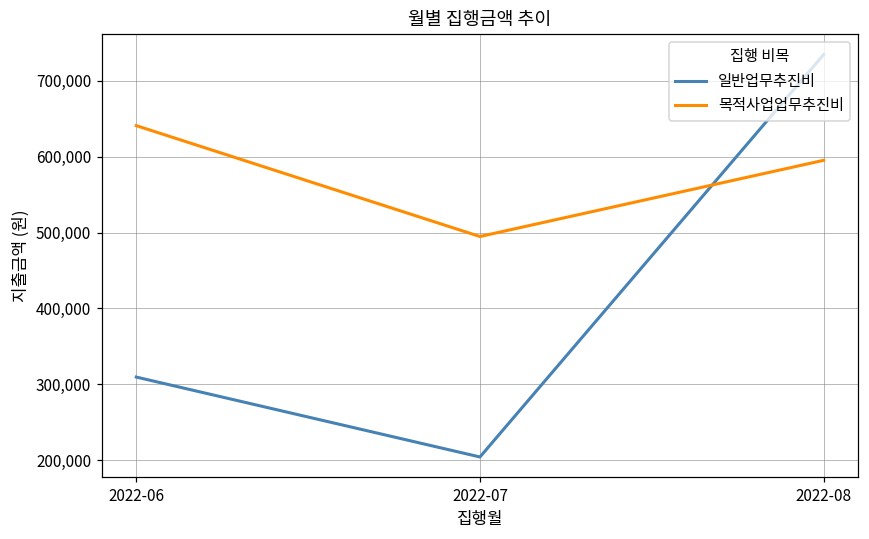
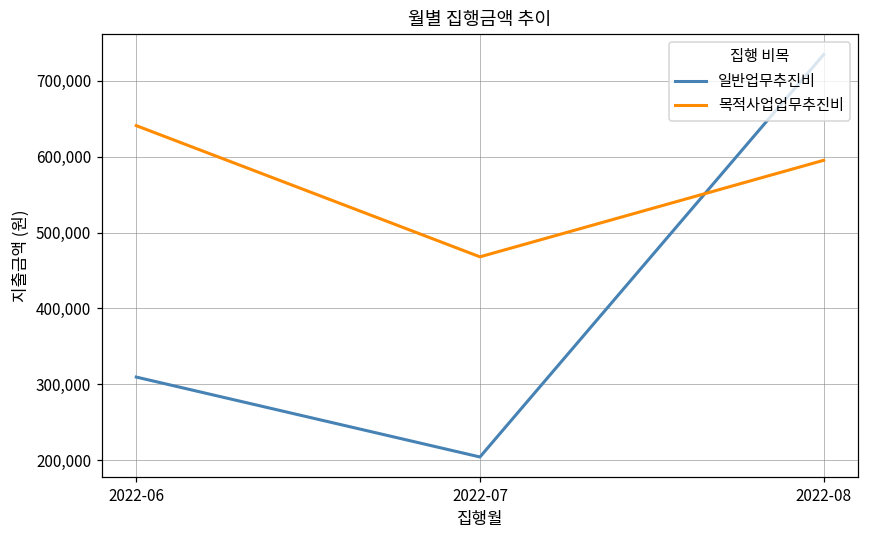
  {
    "일반업무추진비": {
      "2022-06": "310,000",
      "2022-07": "200,000"
    },
    "목적사업업무추진비": {
      "2022-06": "640,000",
-     "2022-07": "490,000",
+     "2022-07": "470,000",
      "2022-08": "600,000"
    }
  }
